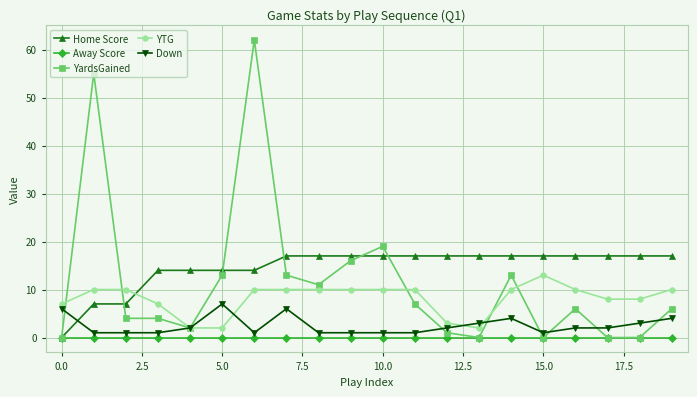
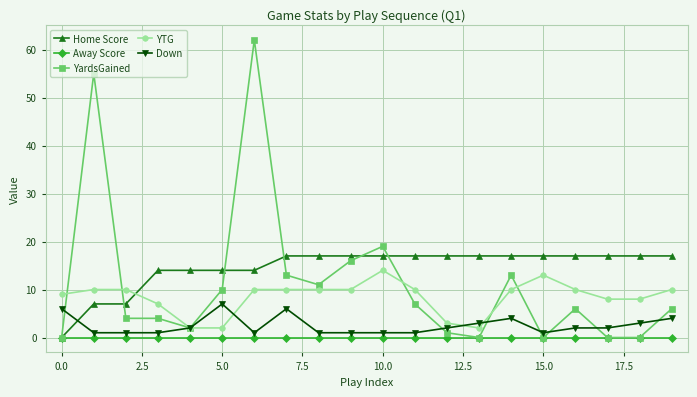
  {
    "Away Score": {
      "5.0": 0,
      "10.0": 0
    },
    "YardsGained": {
-     "5.0": 13,
+     "5.0": 10,
      "10.0": 19
    },
    "YTG": {
-     "0.0": 7,
+     "0.0": 9,
      "5.0": 2,
-     "10.0": 10,
+     "10.0": 14,
      "15.0": 13
    }
  }
